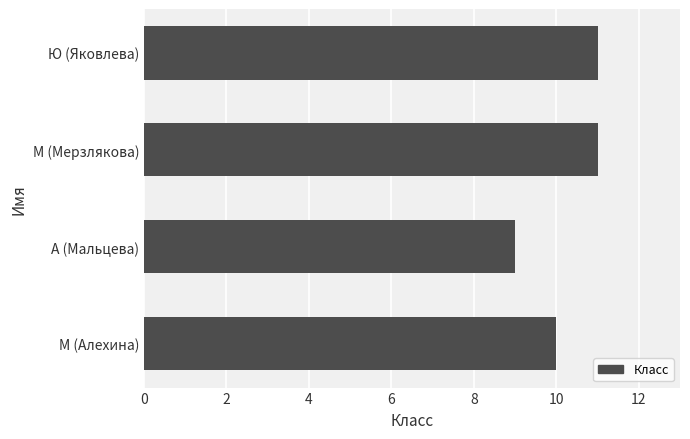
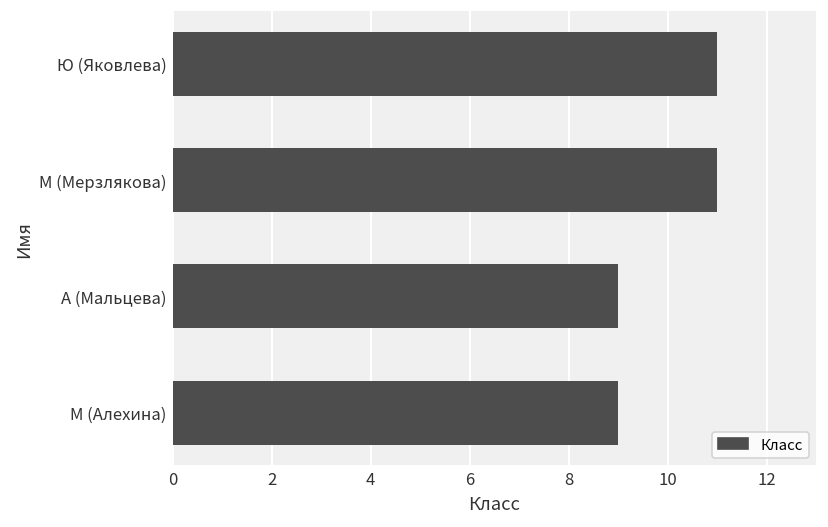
  {
    "Ю (Яковлева)": 11,
    "М (Мерзлякова)": 11,
    "А (Мальцева)": 9,
-   "М (Алехина)": 10
+   "М (Алехина)": 9
  }
